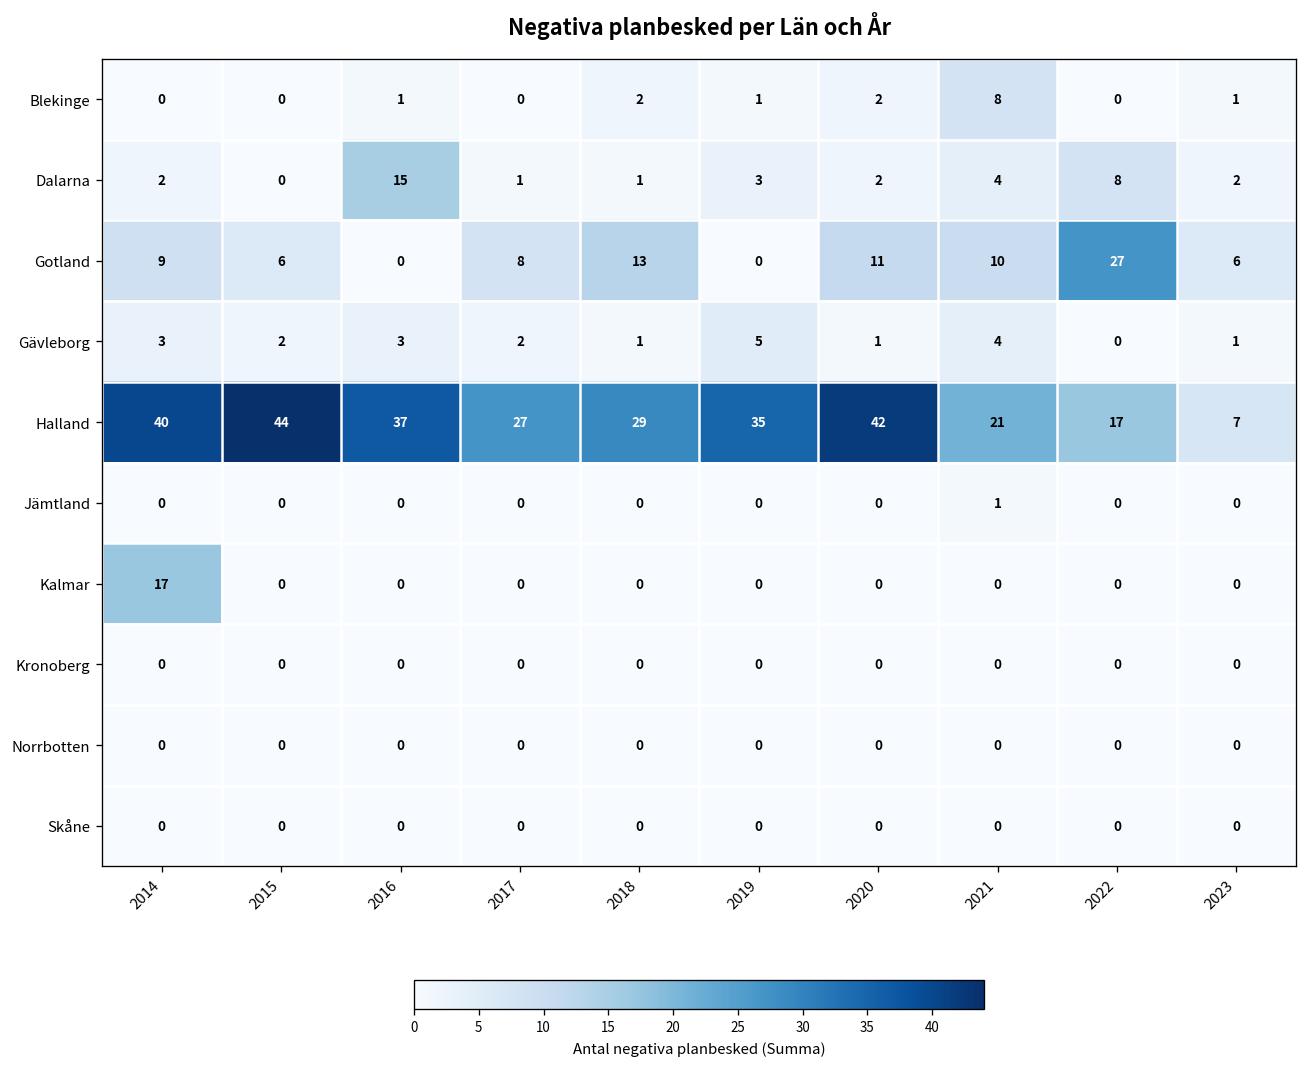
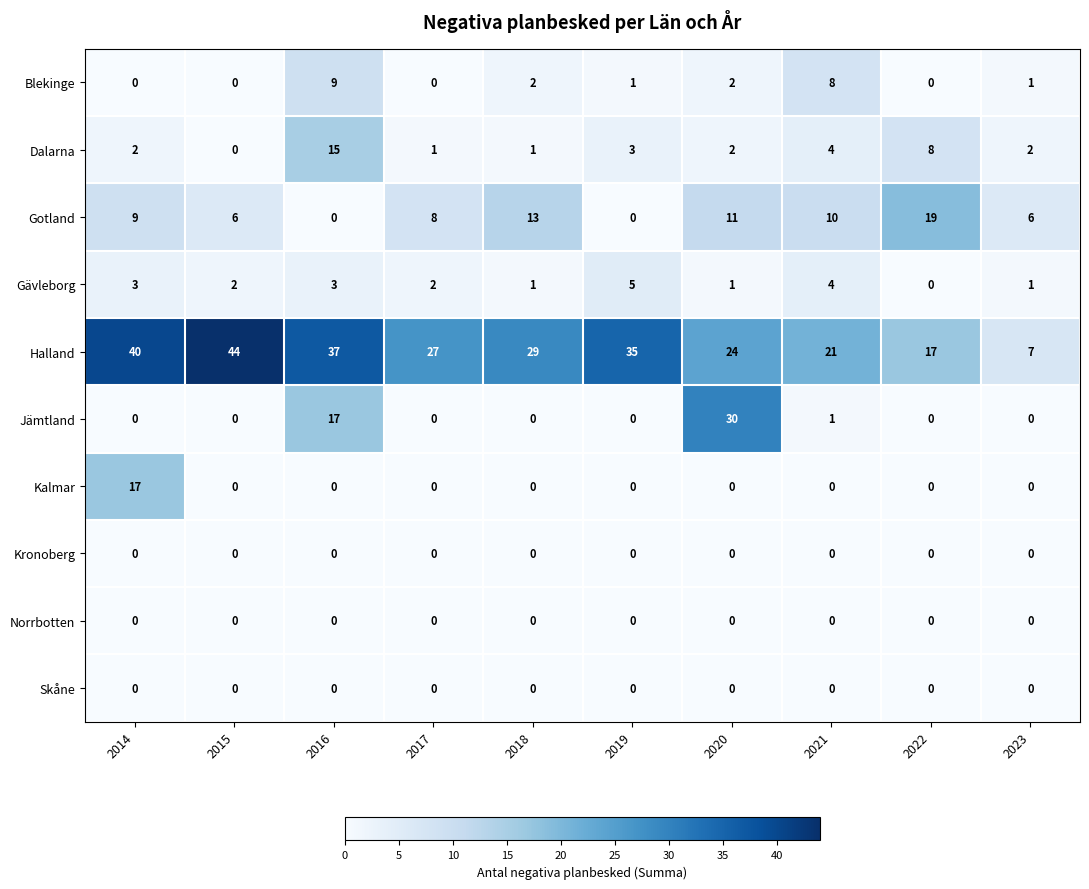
  {
    "Blekinge": {
      "2014": 0,
      "2015": 0,
-     "2016": 1,
+     "2016": 9,
      "2017": 0,
      "2018": 2,
      "2019": 1,
      "2020": 2,
      "2021": 8,
      "2022": 0,
      "2023": 1
    },
    "Dalarna": {
      "2014": 2,
      "2015": 0,
      "2016": 15,
      "2017": 1,
      "2018": 1,
      "2019": 3,
      "2020": 2,
      "2021": 4,
      "2022": 8,
      "2023": 2
    },
    "Gotland": {
      "2014": 9,
      "2015": 6,
      "2016": 0,
      "2017": 8,
      "2018": 13,
      "2019": 0,
      "2020": 11,
      "2021": 10,
-     "2022": 27,
+     "2022": 19,
      "2023": 6
    },
    "Gävleborg": {
      "2014": 3,
      "2015": 2,
      "2016": 3,
      "2017": 2,
      "2018": 1,
      "2019": 5,
      "2020": 1,
      "2021": 4,
      "2022": 0,
      "2023": 1
    },
    "Halland": {
      "2014": 40,
      "2015": 44,
      "2016": 37,
      "2017": 27,
      "2018": 29,
      "2019": 35,
-     "2020": 42,
+     "2020": 24,
      "2021": 21,
      "2022": 17,
      "2023": 7
    },
    "Jämtland": {
      "2014": 0,
      "2015": 0,
-     "2016": 0,
+     "2016": 17,
      "2017": 0,
      "2018": 0,
      "2019": 0,
-     "2020": 0,
+     "2020": 30,
      "2021": 1,
      "2022": 0,
      "2023": 0
    },
    "Kalmar": {
      "2014": 17,
      "2015": 0,
      "2016": 0,
      "2017": 0,
      "2018": 0,
      "2019": 0,
      "2020": 0,
      "2021": 0,
      "2022": 0,
      "2023": 0
    },
    "Kronoberg": {
      "2014": 0,
      "2015": 0,
      "2016": 0,
      "2017": 0,
      "2018": 0,
      "2019": 0,
      "2020": 0,
      "2021": 0,
      "2022": 0,
      "2023": 0
    },
    "Norrbotten": {
      "2014": 0,
      "2015": 0,
      "2016": 0,
      "2017": 0,
      "2018": 0,
      "2019": 0,
      "2020": 0,
      "2021": 0,
      "2022": 0,
      "2023": 0
    },
    "Skåne": {
      "2014": 0,
      "2015": 0,
      "2016": 0,
      "2017": 0,
      "2018": 0,
      "2019": 0,
      "2020": 0,
      "2021": 0,
      "2022": 0,
      "2023": 0
    }
  }
